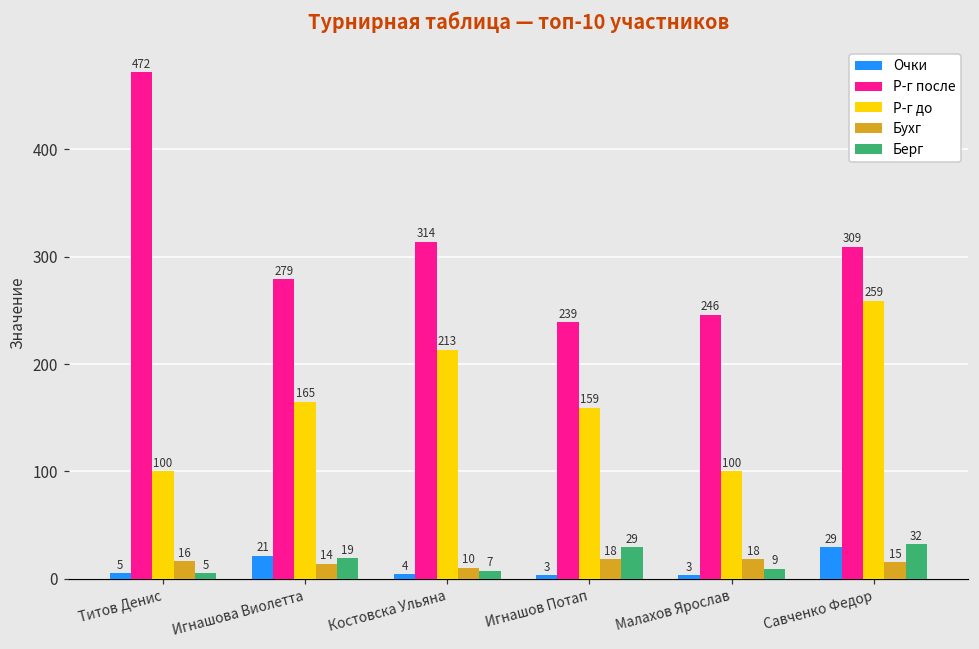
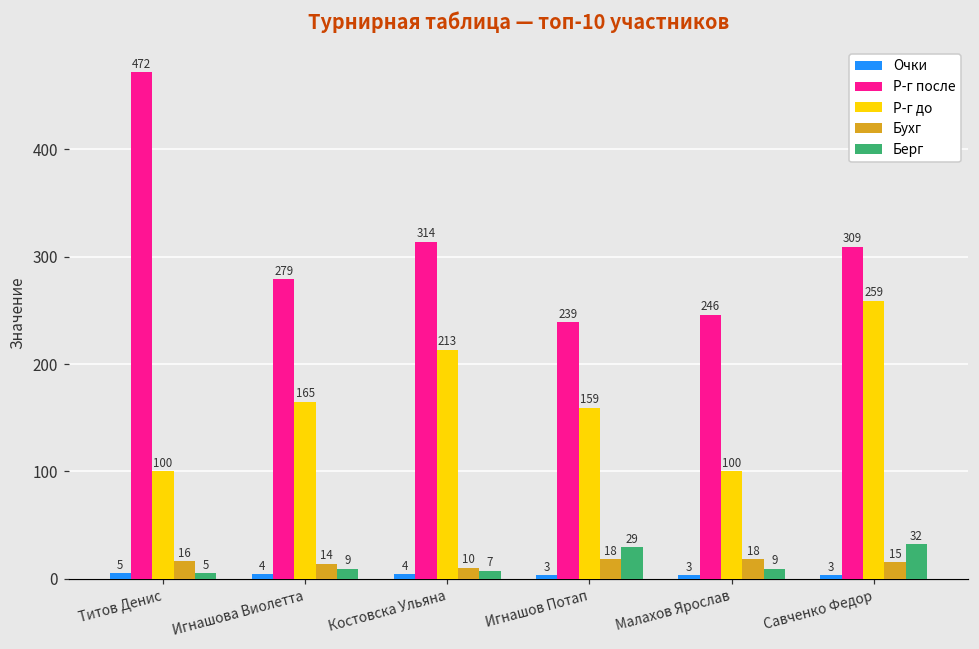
  {
    "Очки": {
      "Титов Денис": 5,
-     "Игнашова Виолетта": 21,
+     "Игнашова Виолетта": 4,
      "Костовска Ульяна": 4,
      "Игнашов Потап": 3,
      "Малахов Ярослав": 3,
-     "Савченко Федор": 29
+     "Савченко Федор": 3
    },
    "Р-г после": {
      "Титов Денис": 472,
      "Игнашова Виолетта": 279,
      "Костовска Ульяна": 314,
      "Игнашов Потап": 239,
      "Малахов Ярослав": 246,
      "Савченко Федор": 309
    },
    "Р-г до": {
      "Титов Денис": 100,
      "Игнашова Виолетта": 165,
      "Костовска Ульяна": 213,
      "Игнашов Потап": 159,
      "Малахов Ярослав": 100,
      "Савченко Федор": 259
    },
    "Бухг": {
      "Титов Денис": 16,
      "Игнашова Виолетта": 14,
      "Костовска Ульяна": 10,
      "Игнашов Потап": 18,
      "Малахов Ярослав": 18,
      "Савченко Федор": 15
    },
    "Берг": {
      "Титов Денис": 5,
-     "Игнашова Виолетта": 19,
+     "Игнашова Виолетта": 9,
      "Костовска Ульяна": 7,
      "Игнашов Потап": 29,
      "Малахов Ярослав": 9,
      "Савченко Федор": 32
    }
  }
